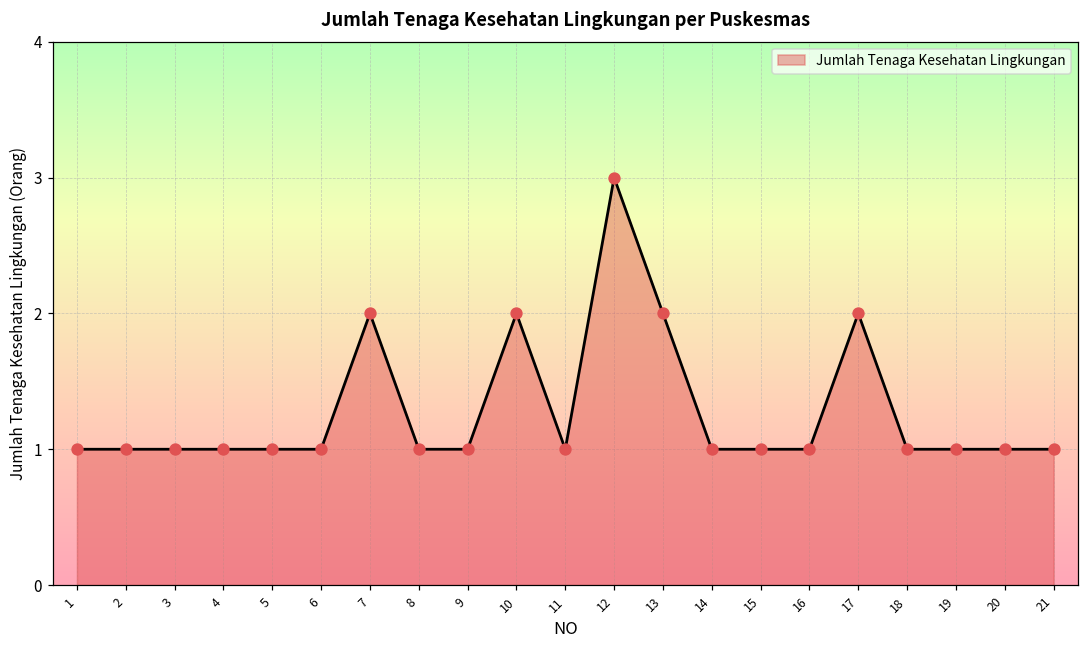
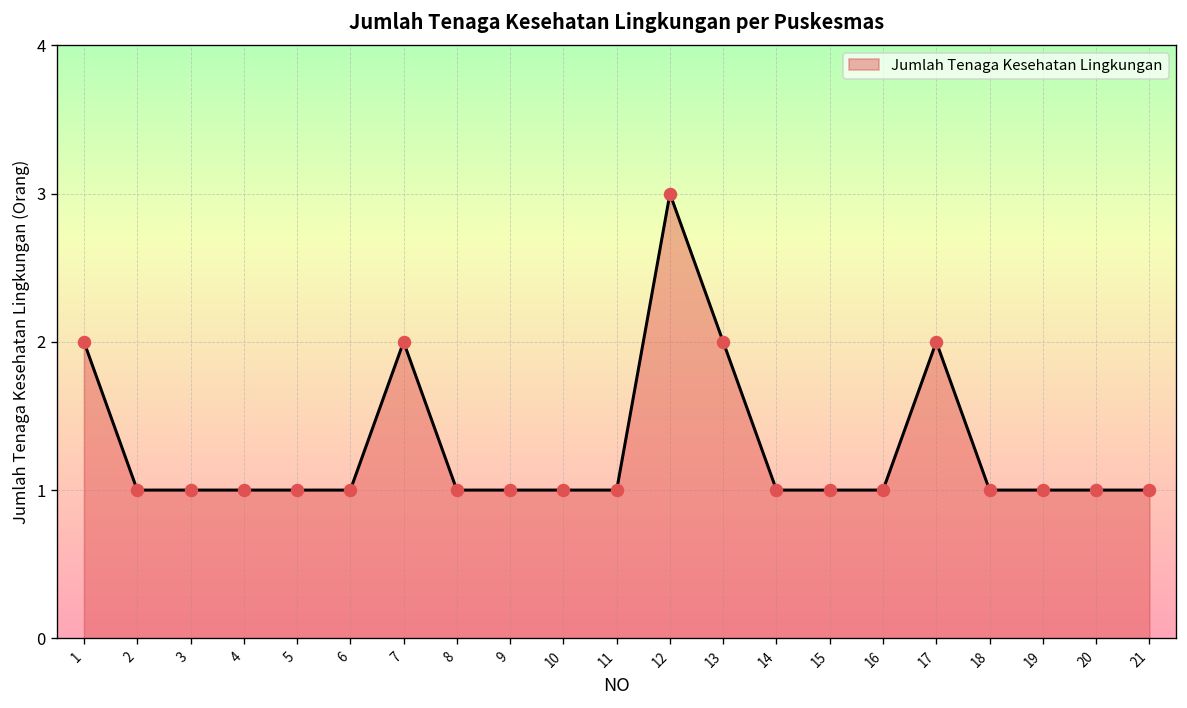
  {
-   "1": 1,
+   "1": 2,
    "2": 1,
    "3": 1,
    "4": 1,
    "5": 1,
    "6": 1,
    "7": 2,
    "8": 1,
    "9": 1,
-   "10": 2,
+   "10": 1,
    "11": 1,
    "12": 3,
    "13": 2,
    "14": 1,
    "15": 1,
    "16": 1,
    "17": 2,
    "18": 1,
    "19": 1,
    "20": 1,
    "21": 1
  }
